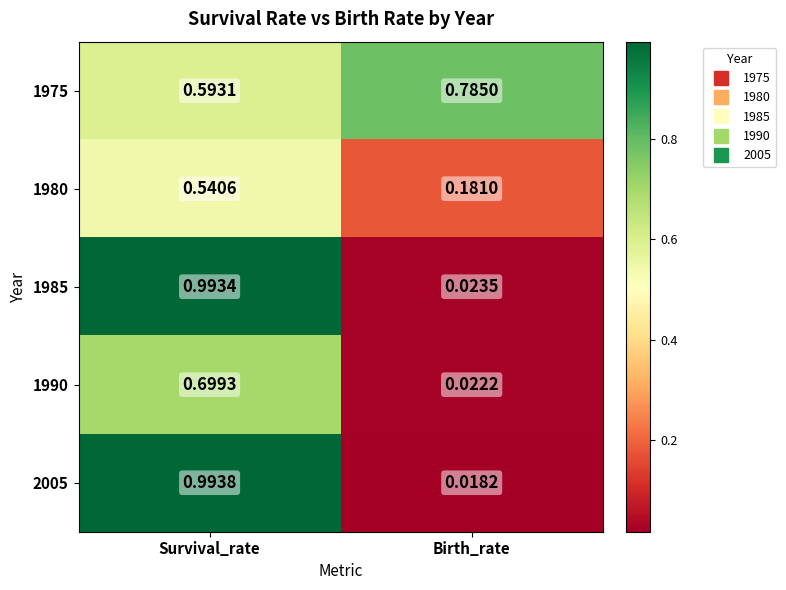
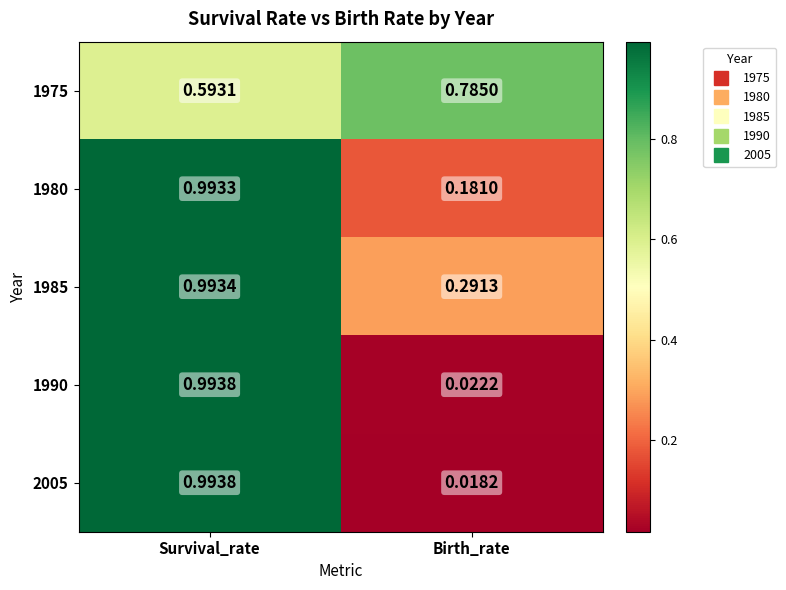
  {
    "1980": {
-     "Survival_rate": 0.5406
+     "Survival_rate": 0.9933
    },
    "1985": {
-     "Birth_rate": 0.0235
+     "Birth_rate": 0.2913
    },
    "1990": {
-     "Survival_rate": 0.6993
+     "Survival_rate": 0.9938
    }
  }
